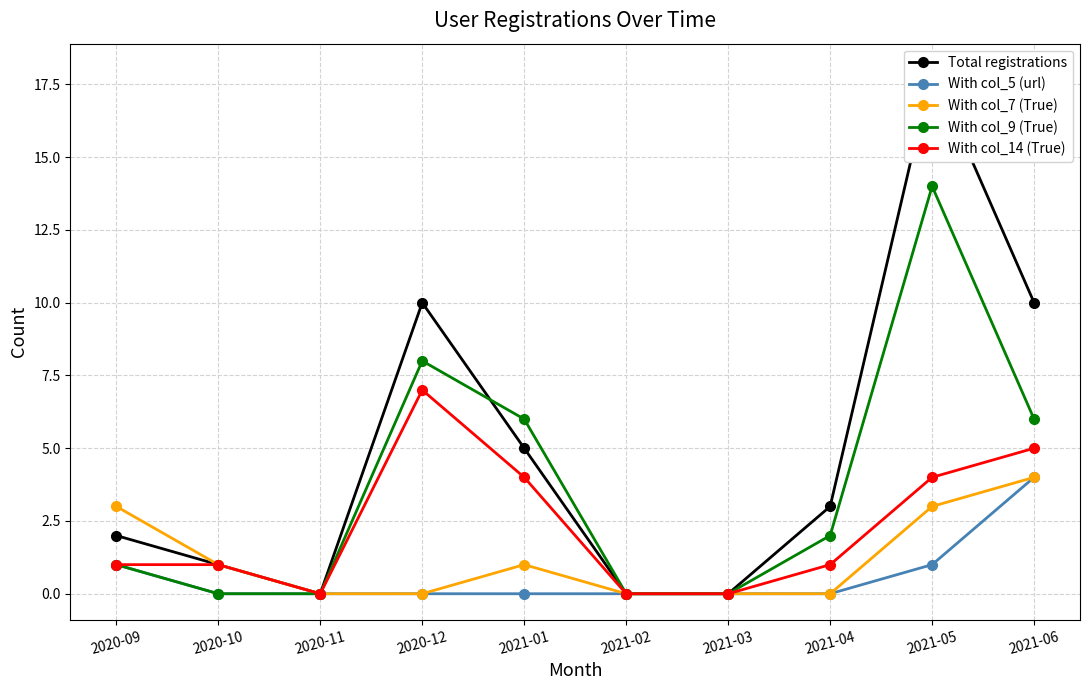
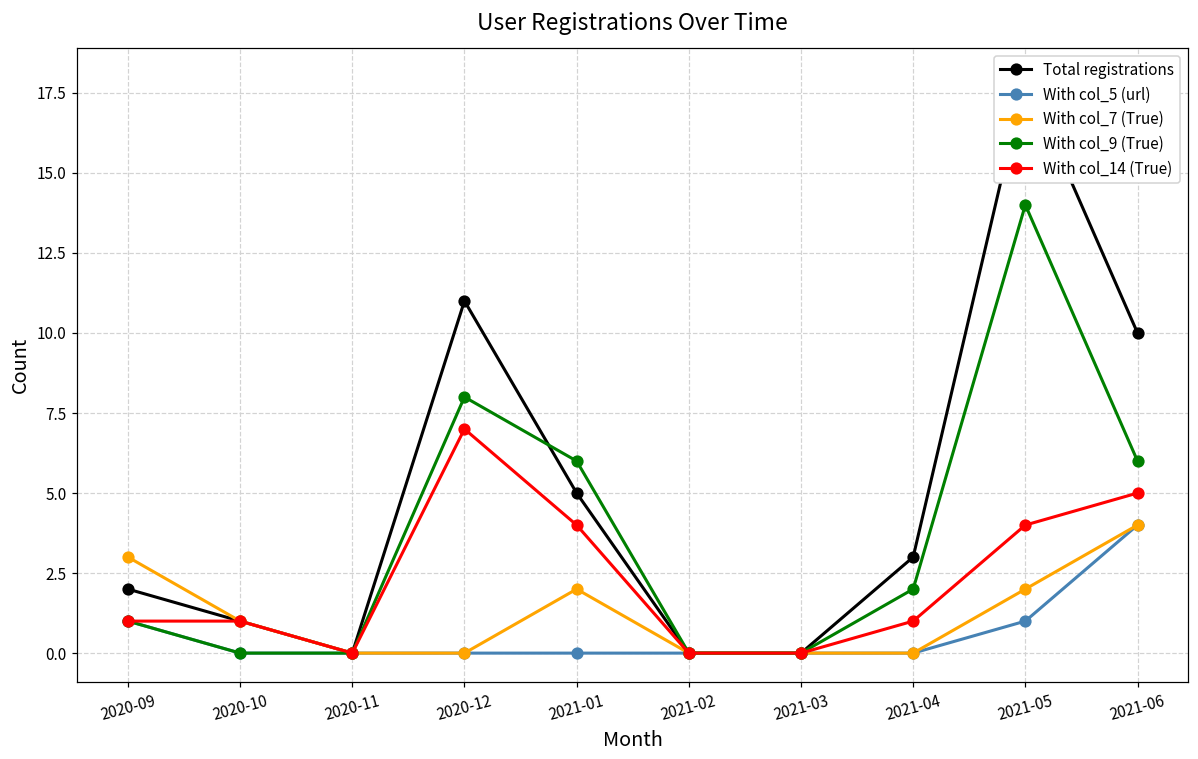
  {
    "Total registrations": {
      "2020-09": 2,
-     "2020-12": 10,
+     "2020-12": 11,
      "2021-01": 5,
      "2021-04": 3,
      "2021-06": 10
    },
    "With col_5 (url)": {
      "2021-01": 0,
      "2021-05": 1
    },
    "With col_7 (True)": {
      "2020-09": 3,
-     "2021-01": 1,
-     "2021-05": 3
+     "2021-01": 2,
+     "2021-05": 2
    },
    "With col_9 (True)": {
      "2020-12": 8,
      "2021-01": 6,
      "2021-04": 2,
      "2021-05": 14,
      "2021-06": 6
    },
    "With col_14 (True)": {
      "2020-12": 7,
      "2021-01": 4,
      "2021-04": 1,
      "2021-05": 4,
      "2021-06": 5
    }
  }
